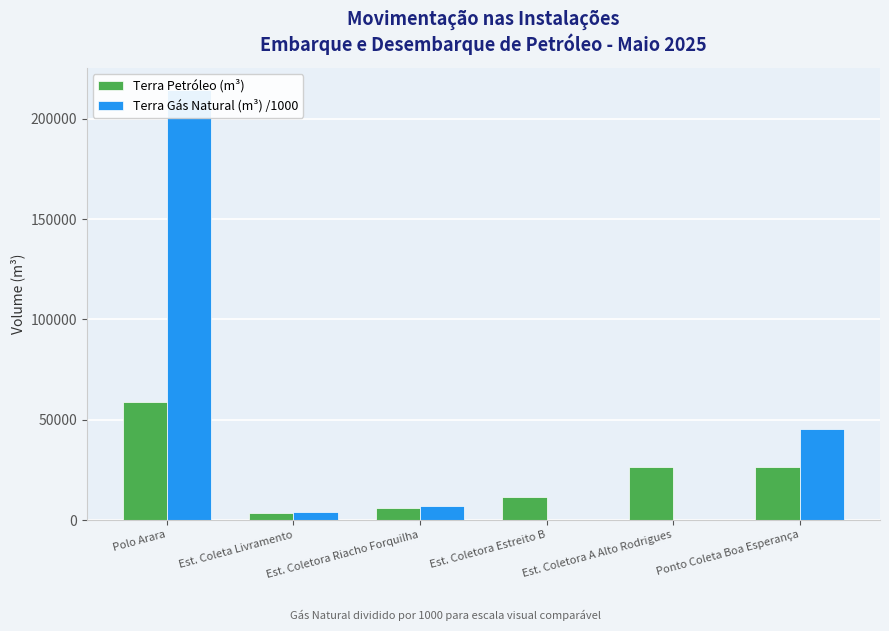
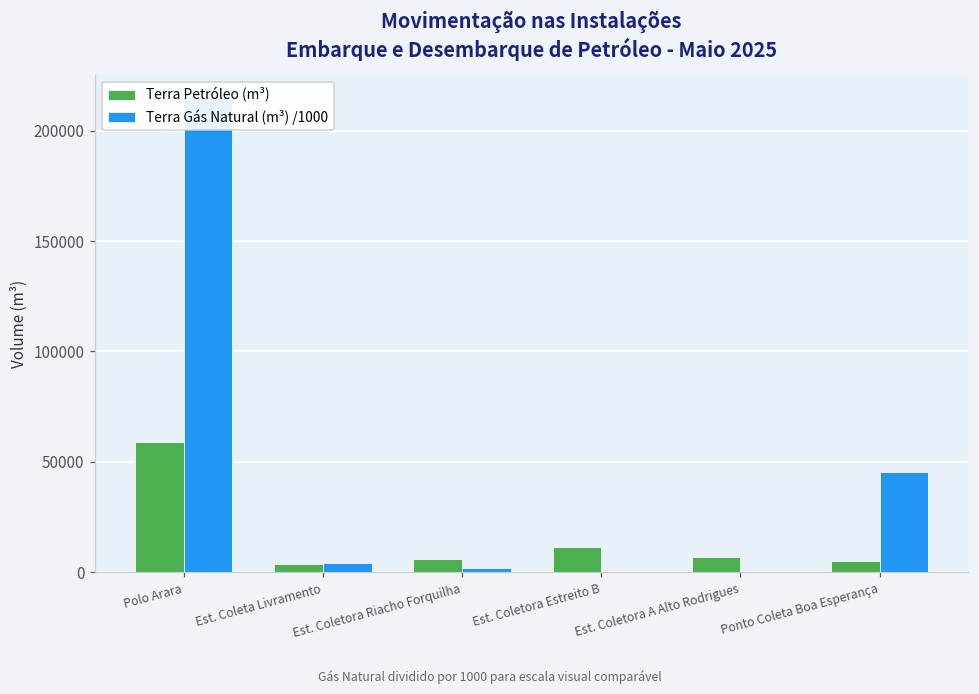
  {
    "Terra Petróleo (m³)": {
      "Polo Arara": 59000,
      "Est. Coleta Livramento": 3000,
      "Est. Coletora Riacho Forquilha": 6000,
      "Est. Coletora Estreito B": 11000,
-     "Est. Coletora A Alto Rodrigues": 27000,
-     "Ponto Coleta Boa Esperança": 26000
+     "Est. Coletora A Alto Rodrigues": 7000,
+     "Ponto Coleta Boa Esperança": 5000
    },
    "Terra Gás Natural (m³) /1000": {
      "Est. Coleta Livramento": 4000,
-     "Est. Coletora Riacho Forquilha": 7000,
+     "Est. Coletora Riacho Forquilha": 2000,
      "Ponto Coleta Boa Esperança": 45000
    }
  }
